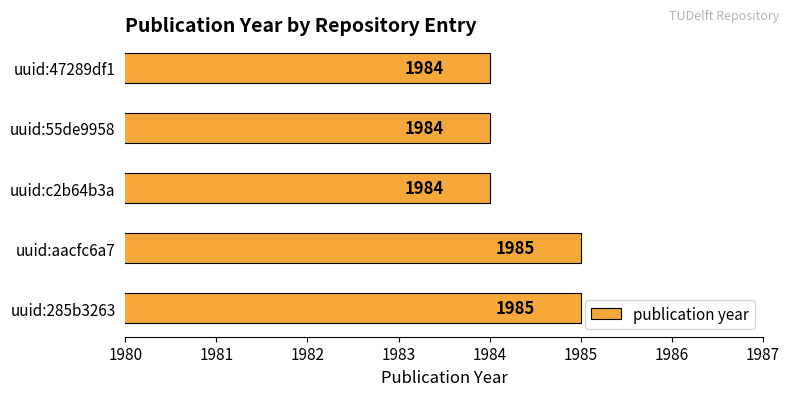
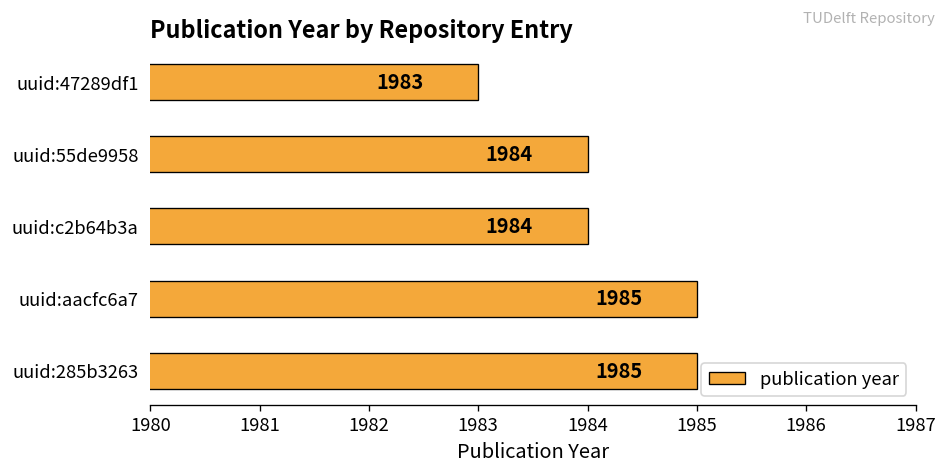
  {
-   "uuid:47289df1": 1984,
+   "uuid:47289df1": 1983,
    "uuid:55de9958": 1984,
    "uuid:c2b64b3a": 1984,
    "uuid:aacfc6a7": 1985,
    "uuid:285b3263": 1985
  }
